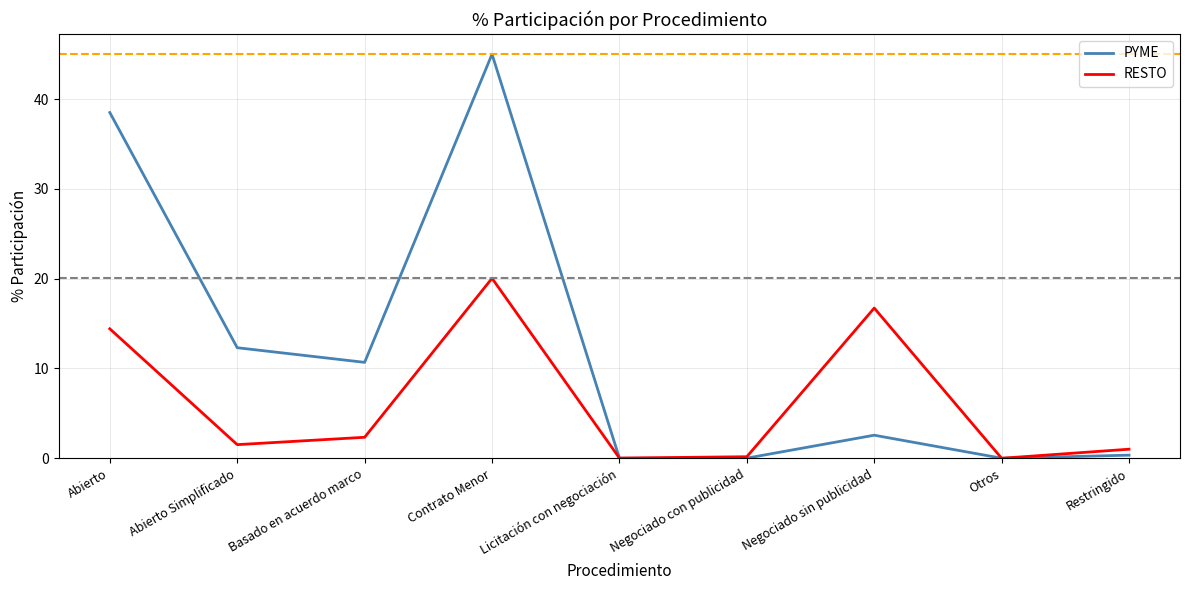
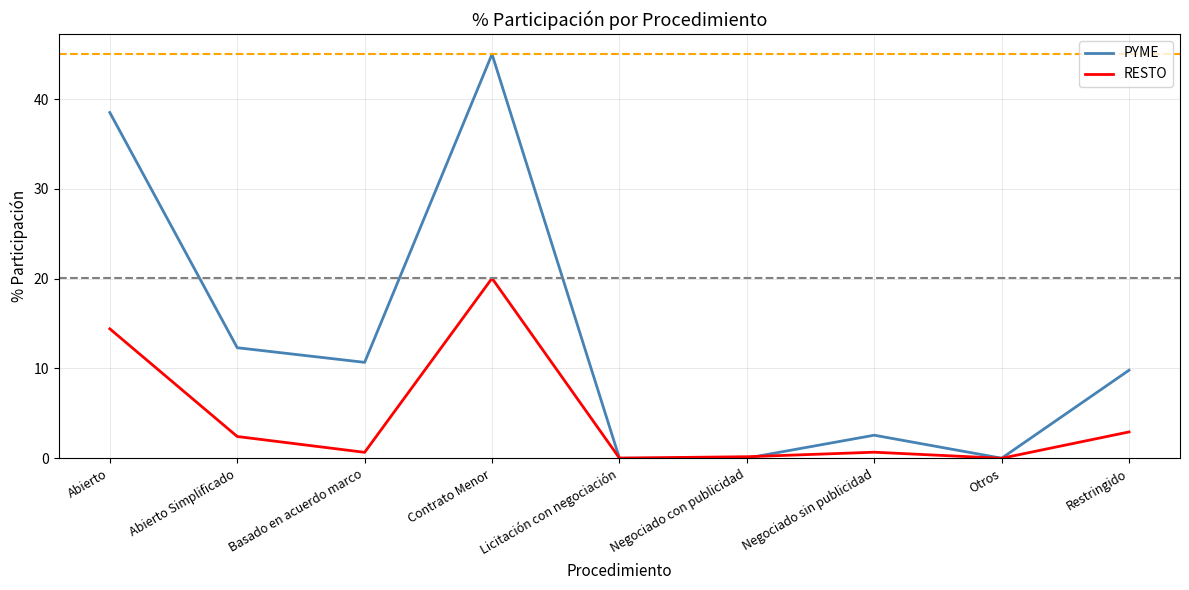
  {
    "PYME": {
      "Abierto": 39,
      "Abierto Simplificado": 12,
      "Basado en acuerdo marco": 11,
      "Contrato Menor": 45,
      "Negociado sin publicidad": 3,
-     "Restringido": 0
+     "Restringido": 10
    },
    "RESTO": {
      "Abierto": 14,
-     "Abierto Simplificado": 1.5,
-     "Basado en acuerdo marco": 2,
+     "Abierto Simplificado": 2.4,
+     "Basado en acuerdo marco": 1,
      "Contrato Menor": 20,
-     "Negociado sin publicidad": 17,
-     "Restringido": 1
+     "Negociado sin publicidad": 1,
+     "Restringido": 3
    }
  }
